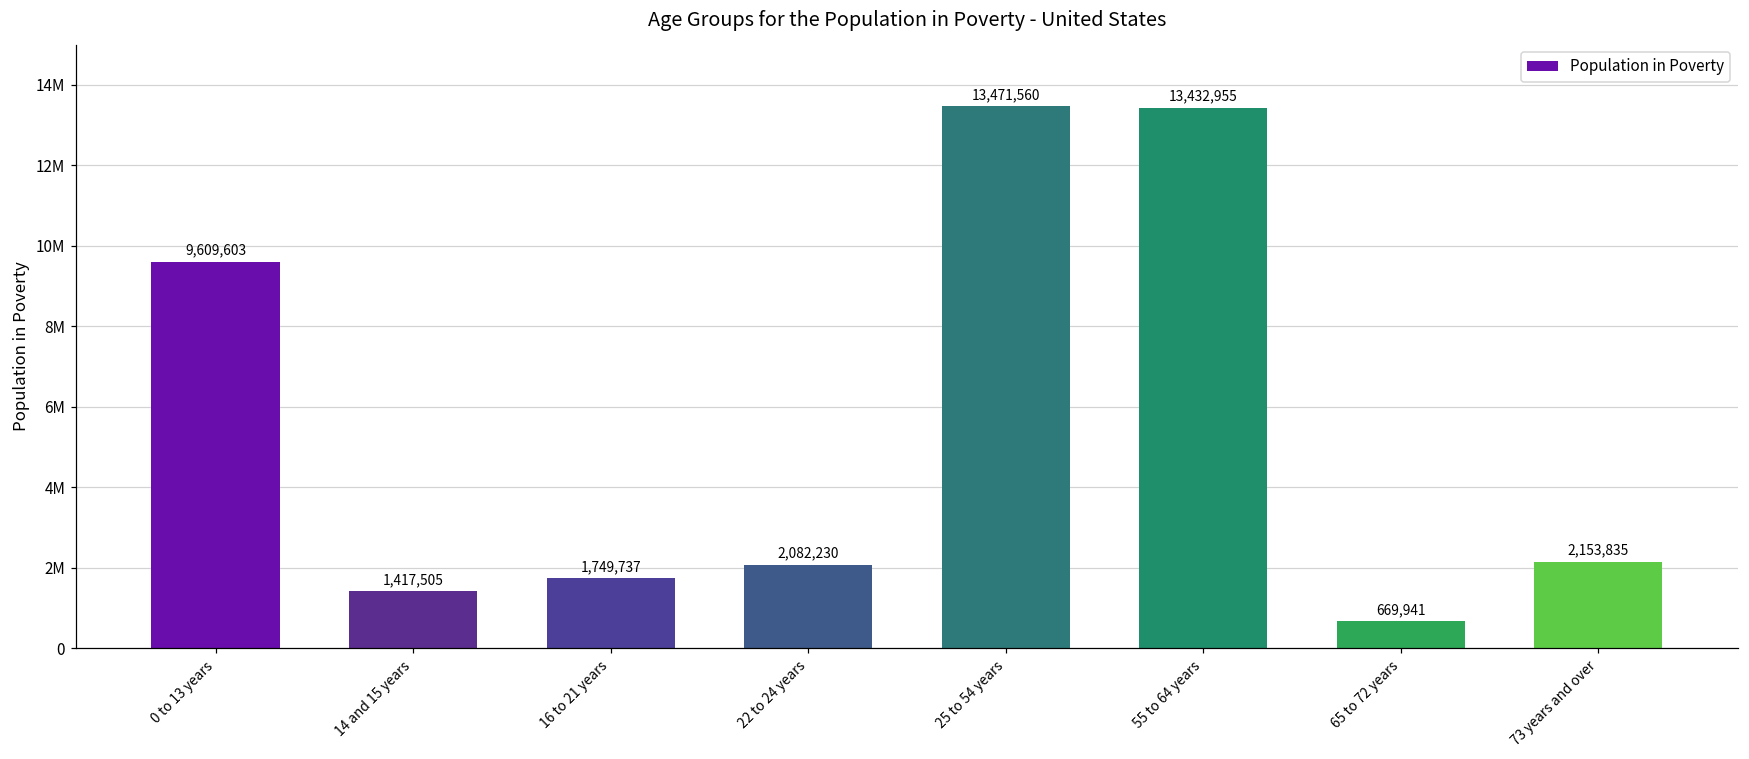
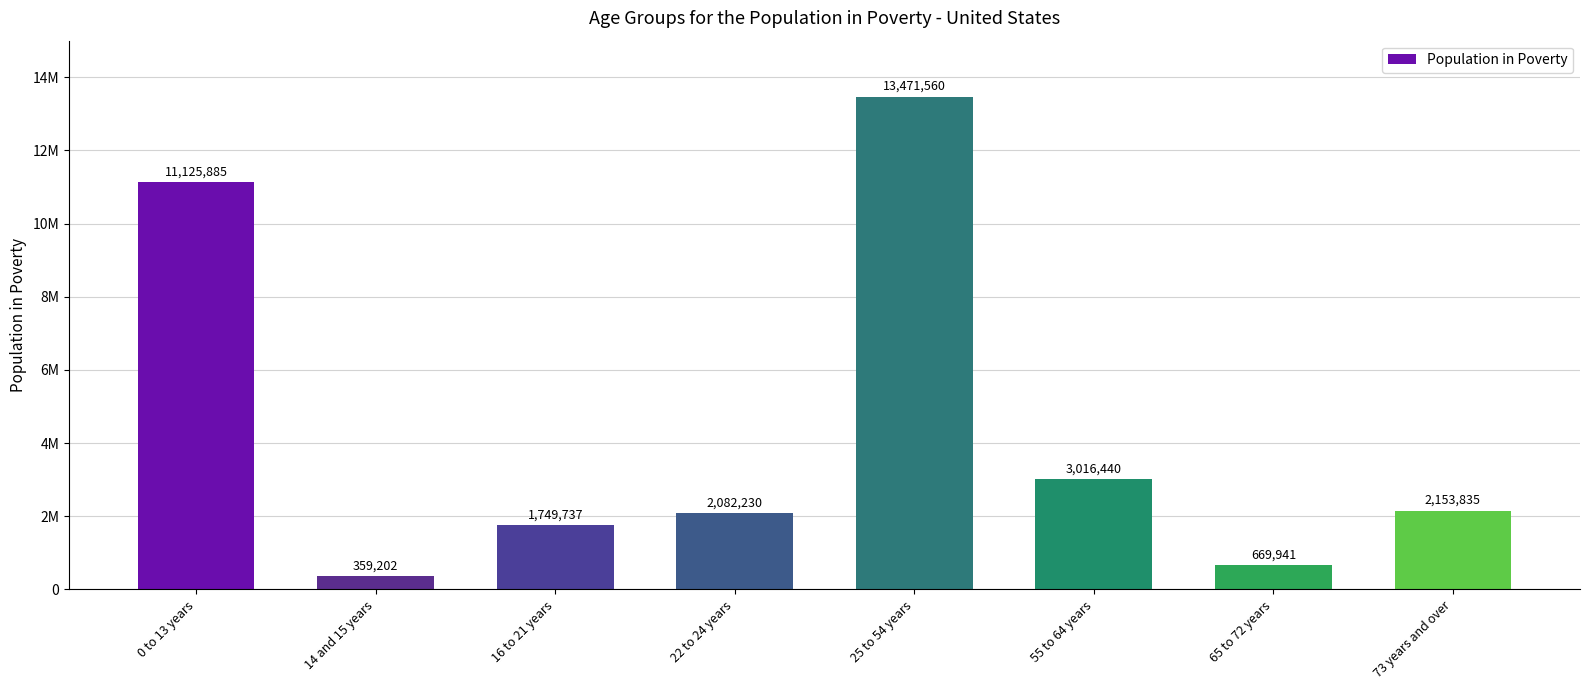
  {
-   "0 to 13 years": "9,609,603",
-   "14 and 15 years": "1,417,505",
+   "0 to 13 years": "11,125,885",
+   "14 and 15 years": "359,202",
    "16 to 21 years": "1,749,737",
    "22 to 24 years": "2,082,230",
    "25 to 54 years": "13,471,560",
-   "55 to 64 years": "13,432,955",
+   "55 to 64 years": "3,016,440",
    "65 to 72 years": "669,941",
    "73 years and over": "2,153,835"
  }
